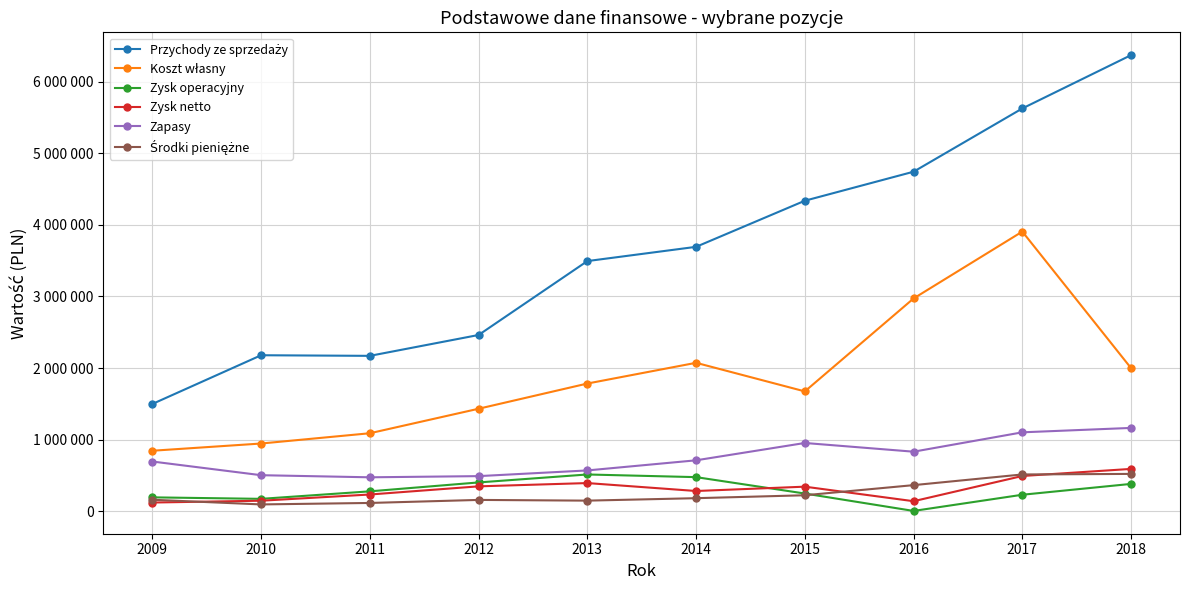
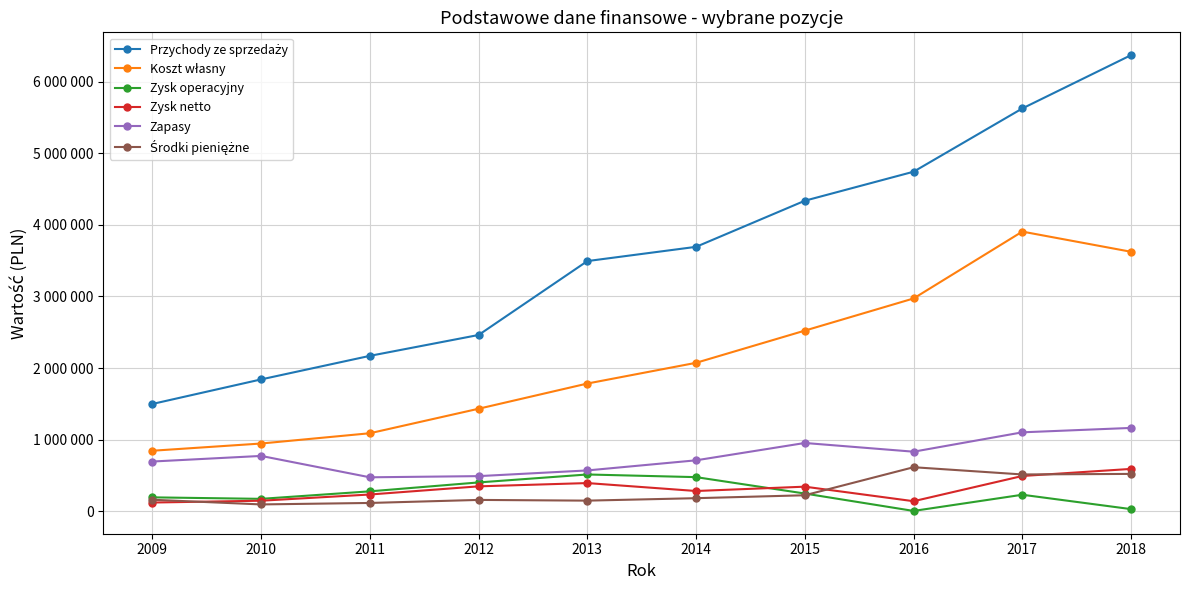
  {
    "Przychody ze sprzedaży": {
      "2009": 1500000,
-     "2010": 2200000,
+     "2010": 1800000,
      "2011": 2200000,
      "2012": 2500000,
      "2013": 3500000,
      "2014": 3700000,
      "2015": 4300000,
      "2016": 4700000,
      "2017": 5600000,
      "2018": 6400000
    },
    "Koszt własny": {
      "2009": 800000,
      "2010": 900000,
      "2011": 1100000,
      "2012": 1400000,
      "2013": 1800000,
      "2014": 2100000,
-     "2015": 1700000,
+     "2015": 2500000,
      "2016": 3000000,
      "2017": 3900000,
-     "2018": 2000000
+     "2018": 3600000
    },
    "Zysk operacyjny": {
      "2011": 300000,
      "2012": 400000,
      "2013": 500000,
      "2014": 500000,
      "2016": 0,
      "2017": 200000,
-     "2018": 400000
+     "2018": 0
    },
    "Zysk netto": {
      "2009": 100000,
      "2011": 200000,
      "2012": 300000,
      "2013": 400000,
      "2014": 300000,
      "2015": 300000,
      "2016": 100000,
      "2018": 600000
    },
    "Zapasy": {
      "2009": 700000,
-     "2010": 500000,
+     "2010": 800000,
      "2011": 500000,
      "2012": 500000,
      "2013": 600000,
      "2014": 700000,
      "2015": 1000000,
      "2016": 800000,
      "2017": 1100000,
      "2018": 1200000
    },
    "Środki pieniężne": {
      "2010": 100000,
      "2011": 100000,
      "2012": 200000,
      "2013": 100000,
      "2014": 200000,
-     "2016": 400000,
+     "2016": 600000,
      "2018": 500000
    }
  }
